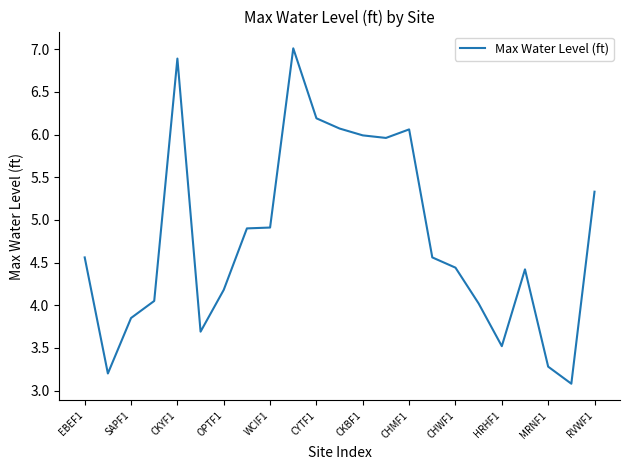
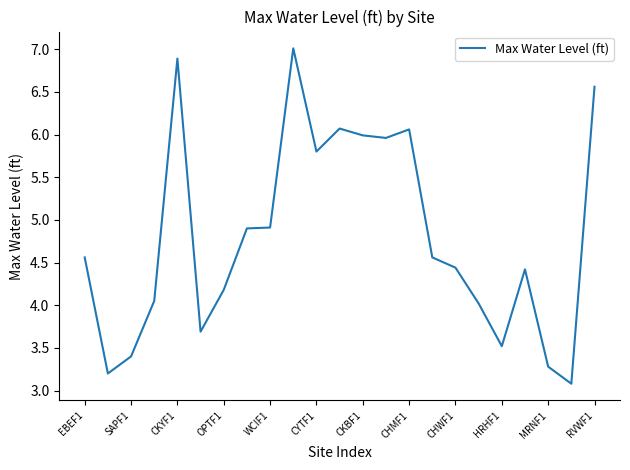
  {
    "EBEF1": 4.6,
-   "SAPF1": 3.9,
+   "SAPF1": 3.4,
    "CKYF1": 6.9,
    "OPTF1": 4.2,
    "WCIF1": 4.9,
-   "CYTF1": 6.2,
+   "CYTF1": 5.8,
    "CKBF1": 6.0,
    "CHMF1": 6.1,
    "CHWF1": 4.4,
    "HRHF1": 3.5,
    "MRNF1": 3.3,
-   "RVWF1": 5.3
+   "RVWF1": 6.6
  }
